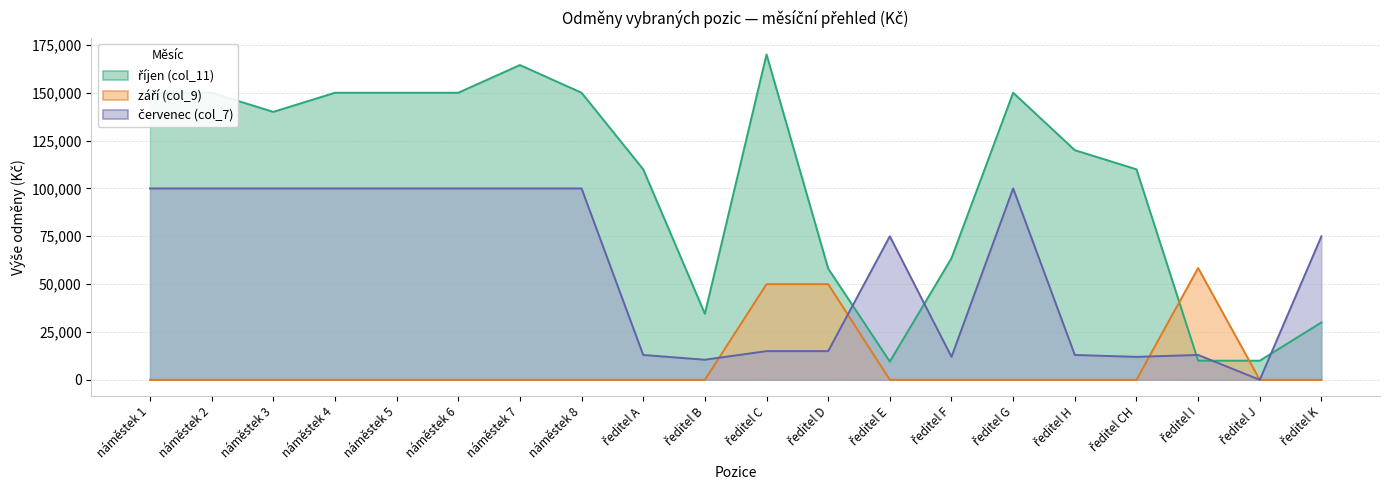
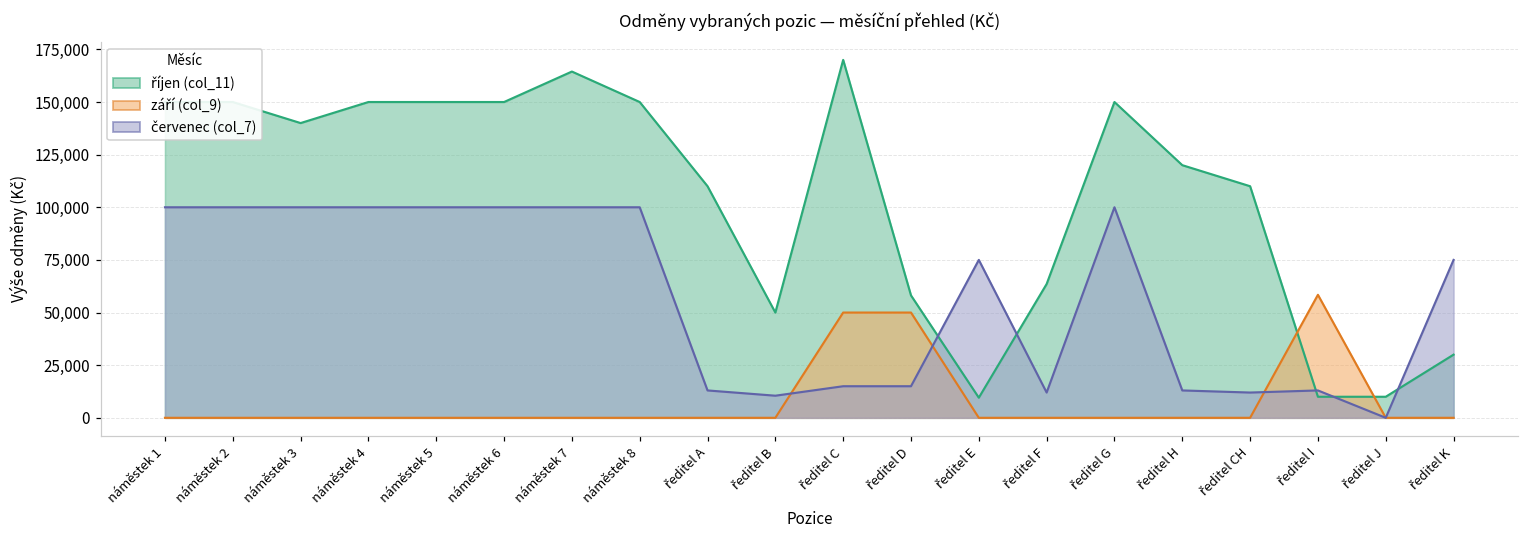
  {
    "říjen (col_11)": {
      "náměstek 3": "140,000",
      "náměstek 4": "150,000",
      "náměstek 5": "150,000",
      "náměstek 6": "150,000",
      "náměstek 7": "164,000",
      "náměstek 8": "150,000",
      "ředitel A": "110,000",
-     "ředitel B": "35,000",
+     "ředitel B": "50,000",
      "ředitel C": "170,000",
      "ředitel D": "58,000",
      "ředitel E": "10,000",
      "ředitel F": "64,000",
      "ředitel G": "150,000",
      "ředitel H": "120,000",
      "ředitel CH": "110,000",
      "ředitel I": "10,000",
      "ředitel J": "10,000",
      "ředitel K": "30,000"
    },
    "září (col_9)": {
      "náměstek 1": "0",
      "náměstek 2": "0",
      "náměstek 3": "0",
      "náměstek 4": "0",
      "náměstek 5": "0",
      "náměstek 6": "0",
      "náměstek 7": "0",
      "náměstek 8": "0",
      "ředitel A": "0",
      "ředitel B": "0",
      "ředitel C": "50,000",
      "ředitel D": "50,000",
      "ředitel E": "0",
      "ředitel F": "0",
      "ředitel G": "0",
      "ředitel H": "0",
      "ředitel CH": "0",
      "ředitel I": "58,000",
      "ředitel K": "0"
    },
    "červenec (col_7)": {
      "náměstek 1": "100,000",
      "náměstek 2": "100,000",
      "náměstek 3": "100,000",
      "náměstek 4": "100,000",
      "náměstek 5": "100,000",
      "náměstek 6": "100,000",
      "náměstek 7": "100,000",
      "náměstek 8": "100,000",
      "ředitel A": "13,000",
      "ředitel B": "11,000",
      "ředitel C": "15,000",
      "ředitel D": "15,000",
      "ředitel E": "75,000",
      "ředitel F": "12,000",
      "ředitel G": "100,000",
      "ředitel H": "13,000",
      "ředitel CH": "12,000",
      "ředitel I": "13,000",
      "ředitel K": "75,000"
    }
  }
